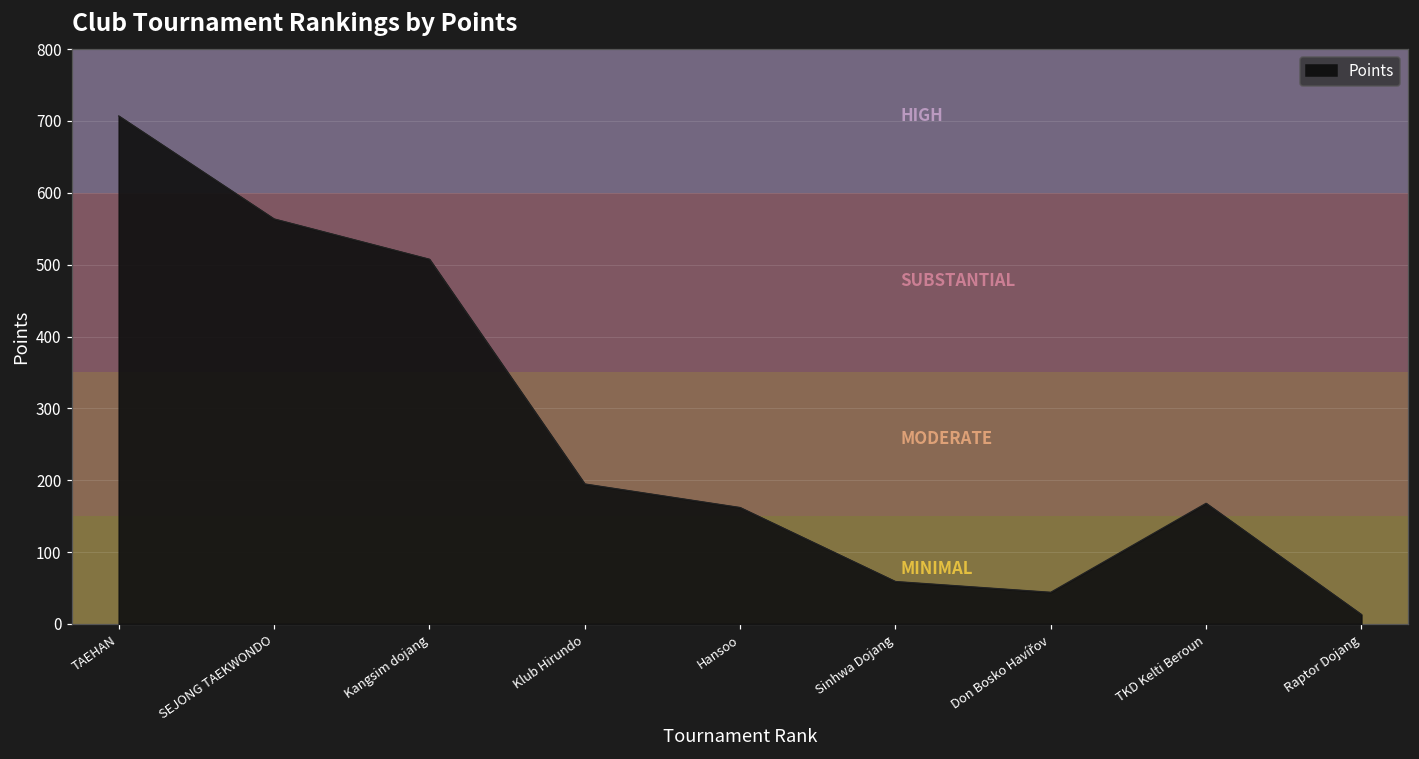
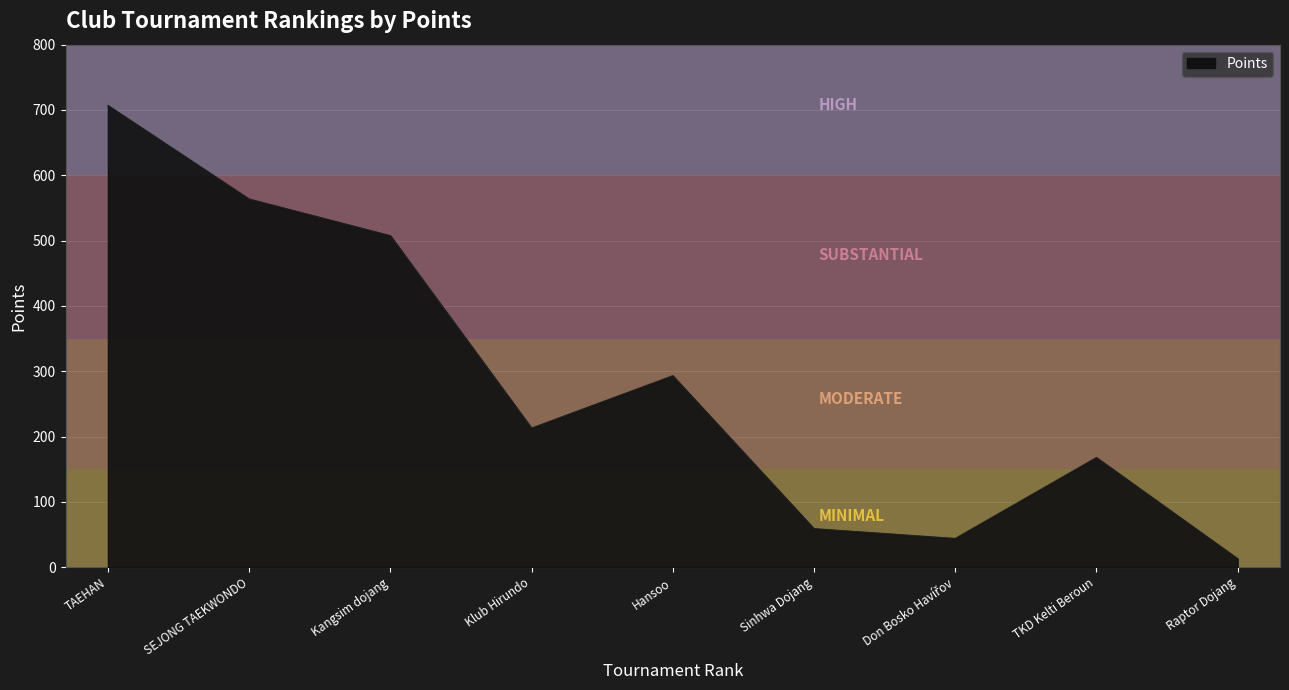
  {
    "TAEHAN": 710,
    "SEJONG TAEKWONDO": 560,
    "Kangsim dojang": 510,
-   "Klub Hirundo": 190,
-   "Hansoo": 160,
+   "Klub Hirundo": 210,
+   "Hansoo": 290,
    "Sinhwa Dojang": 60,
    "Don Bosko Havířov": 40,
    "TKD Kelti Beroun": 170,
    "Raptor Dojang": 10
  }
